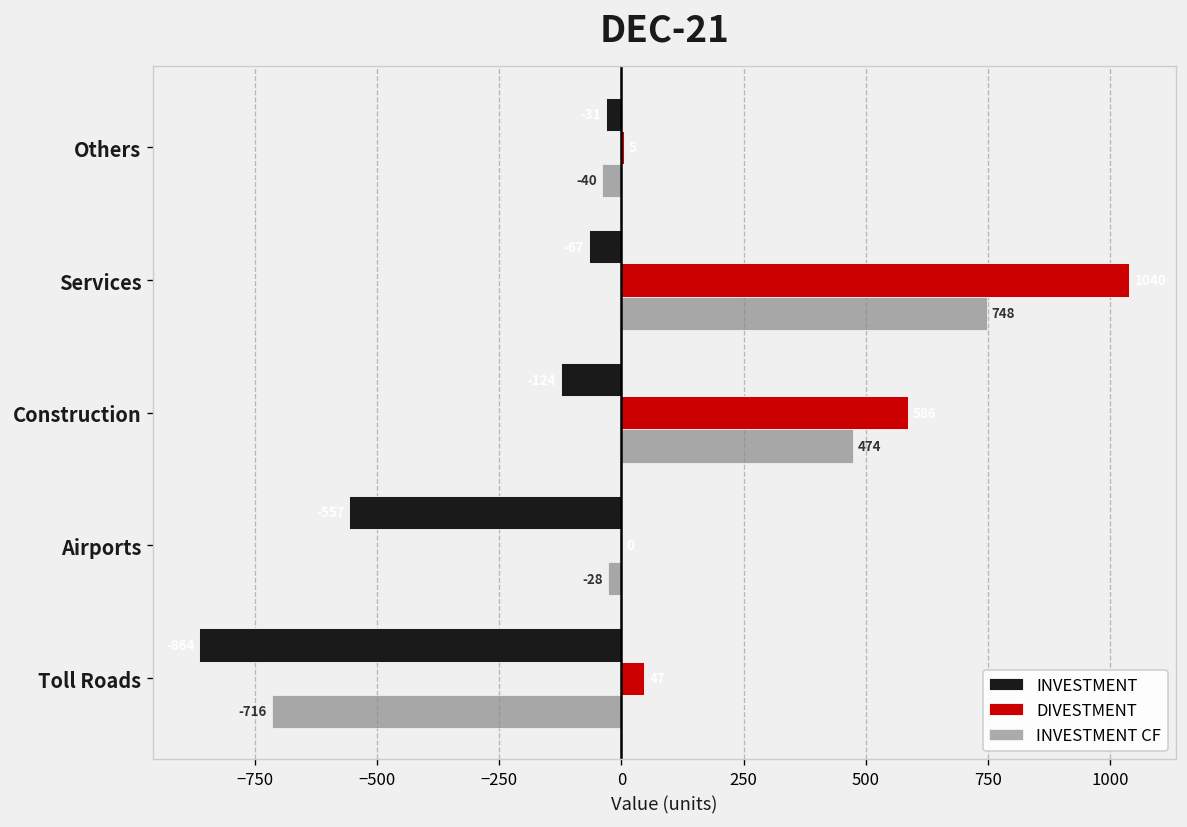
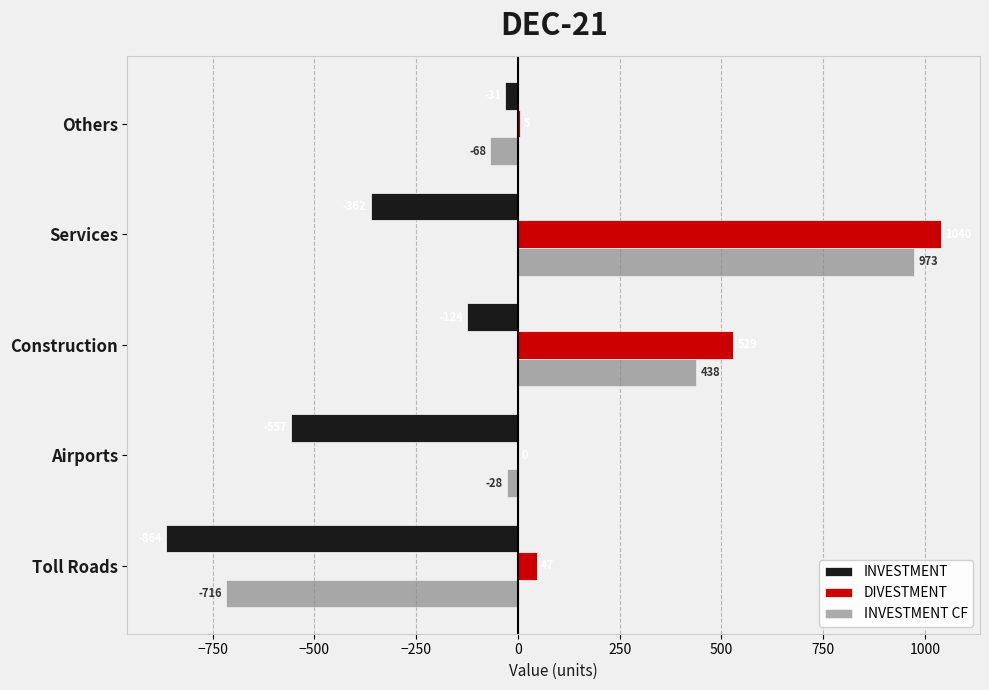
  {
    "INVESTMENT": {
      "Others": -30,
-     "Services": -70,
+     "Services": -360,
      "Construction": -120,
      "Airports": -560,
      "Toll Roads": -860
    },
    "DIVESTMENT": {
      "Services": 1040,
-     "Construction": 590,
+     "Construction": 530,
      "Airports": 0,
      "Toll Roads": 50
    },
    "INVESTMENT CF": {
-     "Others": -40,
-     "Services": 748,
-     "Construction": 474,
+     "Others": -68,
+     "Services": 973,
+     "Construction": 438,
      "Airports": -28,
      "Toll Roads": -716
    }
  }
